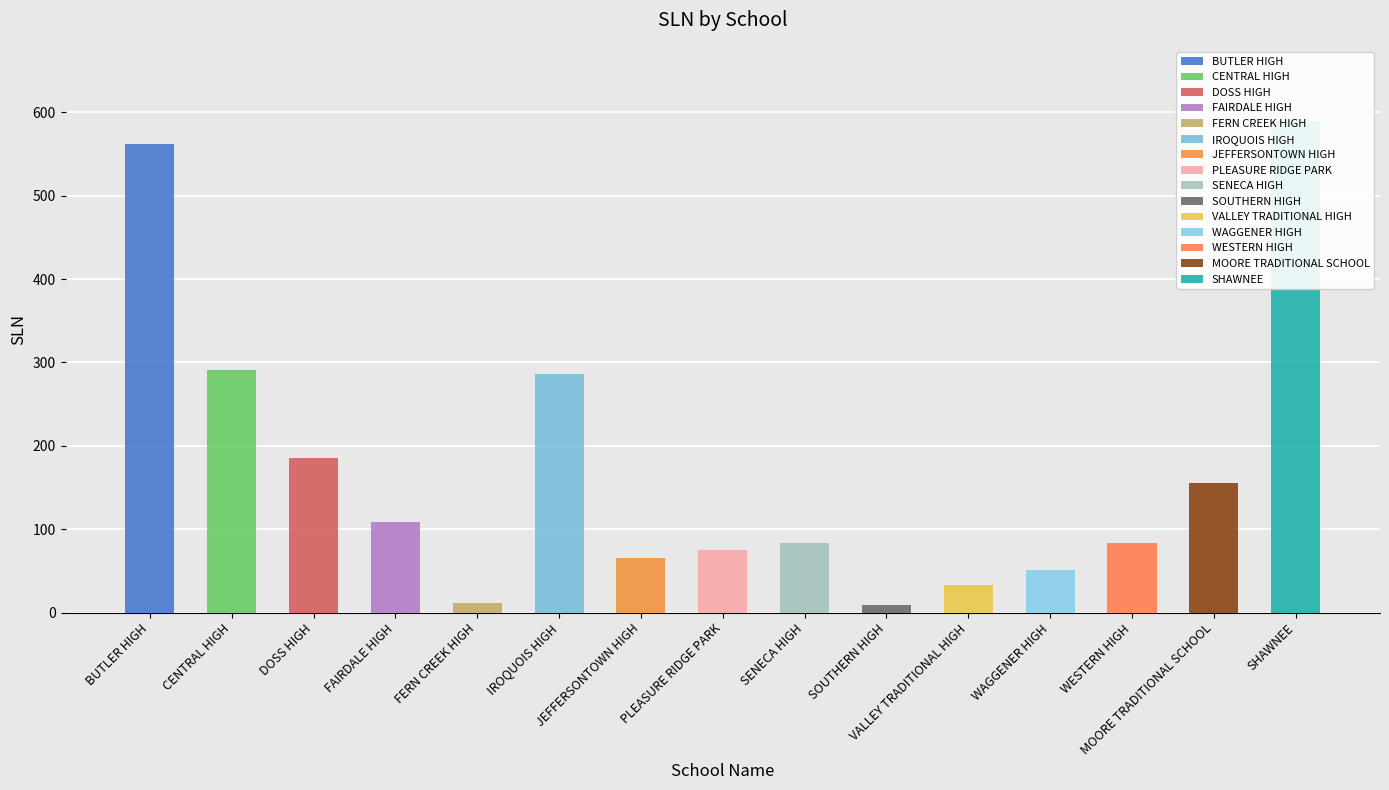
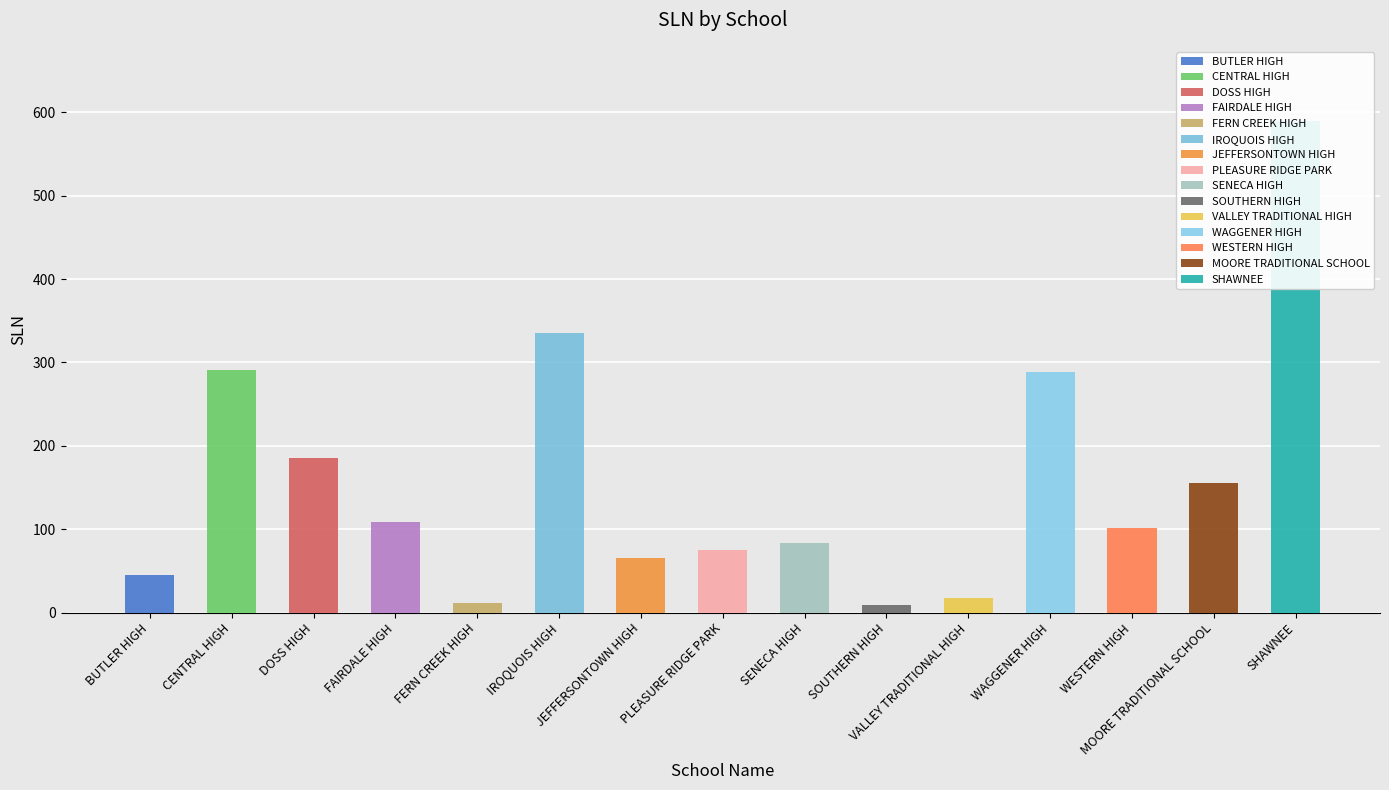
  {
-   "BUTLER HIGH": 560,
+   "BUTLER HIGH": 50,
    "CENTRAL HIGH": 290,
    "DOSS HIGH": 190,
    "FAIRDALE HIGH": 110,
    "FERN CREEK HIGH": 10,
-   "IROQUOIS HIGH": 290,
+   "IROQUOIS HIGH": 340,
    "JEFFERSONTOWN HIGH": 70,
    "PLEASURE RIDGE PARK": 80,
    "SENECA HIGH": 80,
    "SOUTHERN HIGH": 10,
-   "VALLEY TRADITIONAL HIGH": 30,
-   "WAGGENER HIGH": 50,
-   "WESTERN HIGH": 80,
+   "VALLEY TRADITIONAL HIGH": 20,
+   "WAGGENER HIGH": 290,
+   "WESTERN HIGH": 100,
    "MOORE TRADITIONAL SCHOOL": 160
  }
